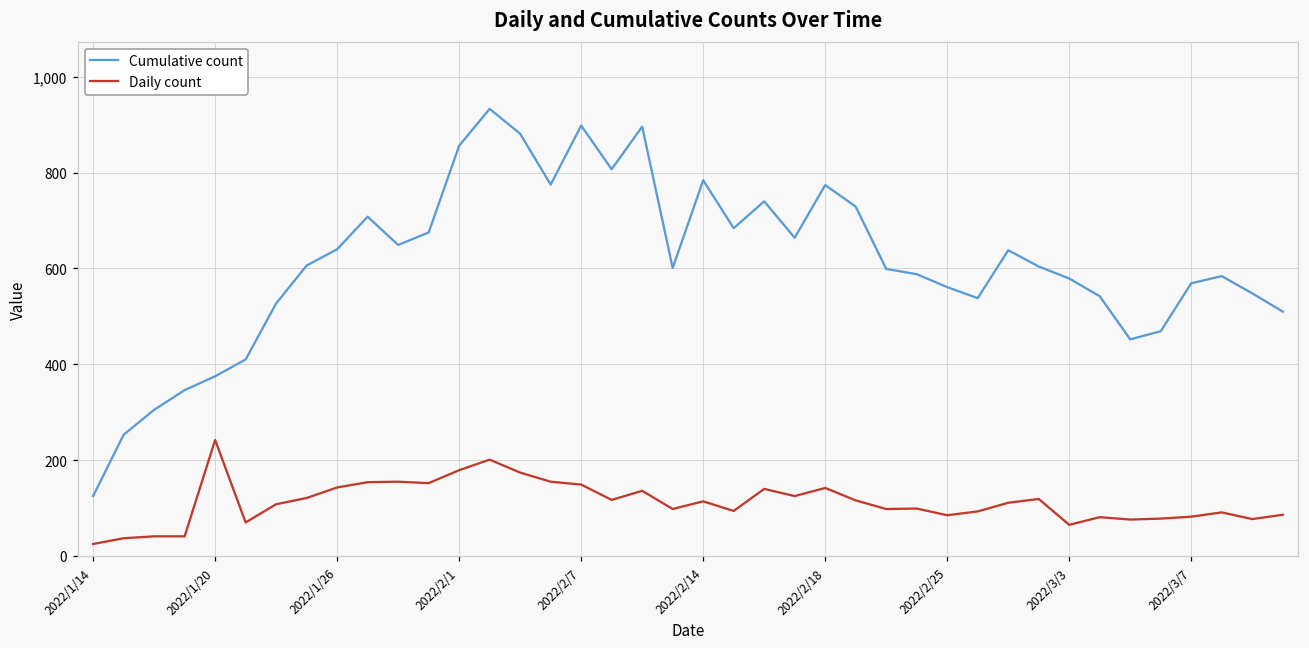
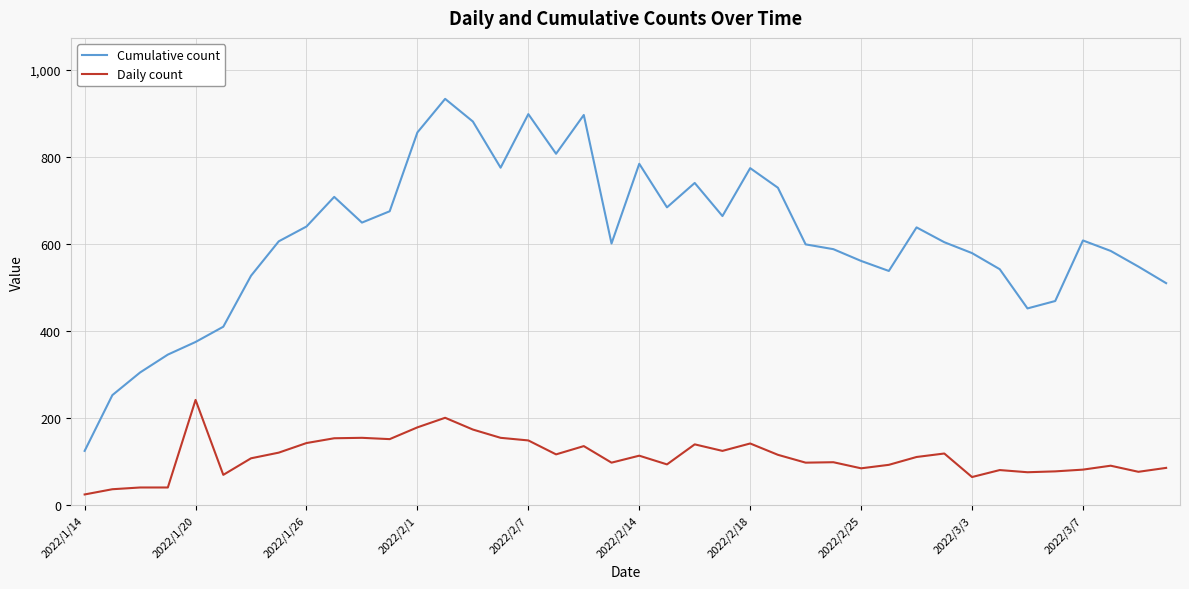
  {
    "Cumulative count": {
      "2022/1/14": 130,
      "2022/1/20": 380,
      "2022/1/26": 640,
      "2022/2/1": 860,
      "2022/2/7": 900,
      "2022/2/14": 780,
      "2022/2/18": 770,
      "2022/2/25": 560,
      "2022/3/3": 580,
-     "2022/3/7": 570
+     "2022/3/7": 610
    },
    "Daily count": {
      "2022/1/14": 30,
      "2022/1/20": 240,
      "2022/1/26": 140,
      "2022/2/1": 180,
      "2022/2/7": 150,
      "2022/2/14": 110,
      "2022/2/18": 140,
      "2022/2/25": 90,
      "2022/3/3": 70,
      "2022/3/7": 80
    }
  }
